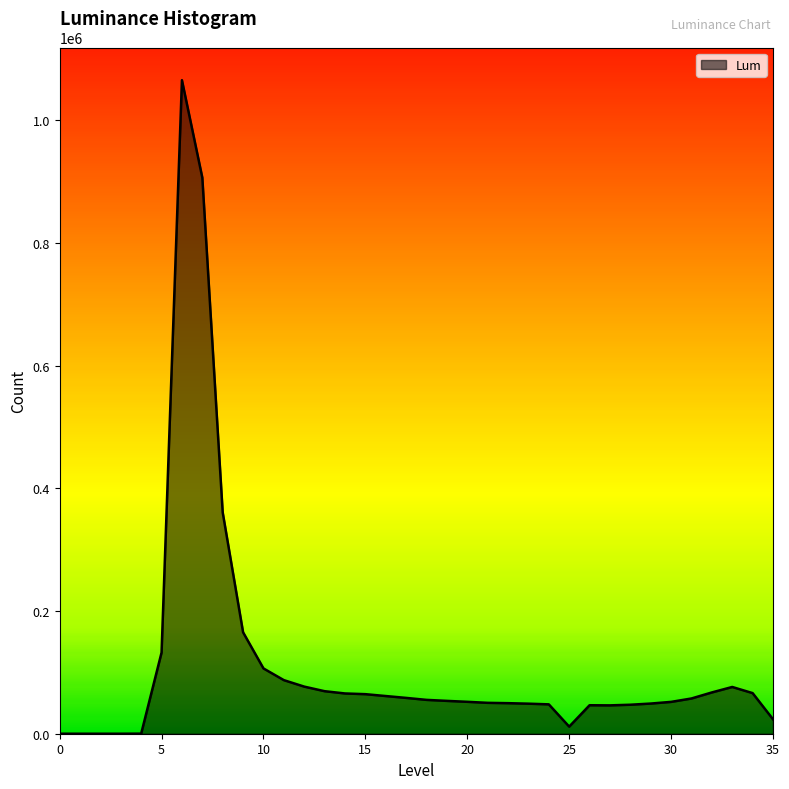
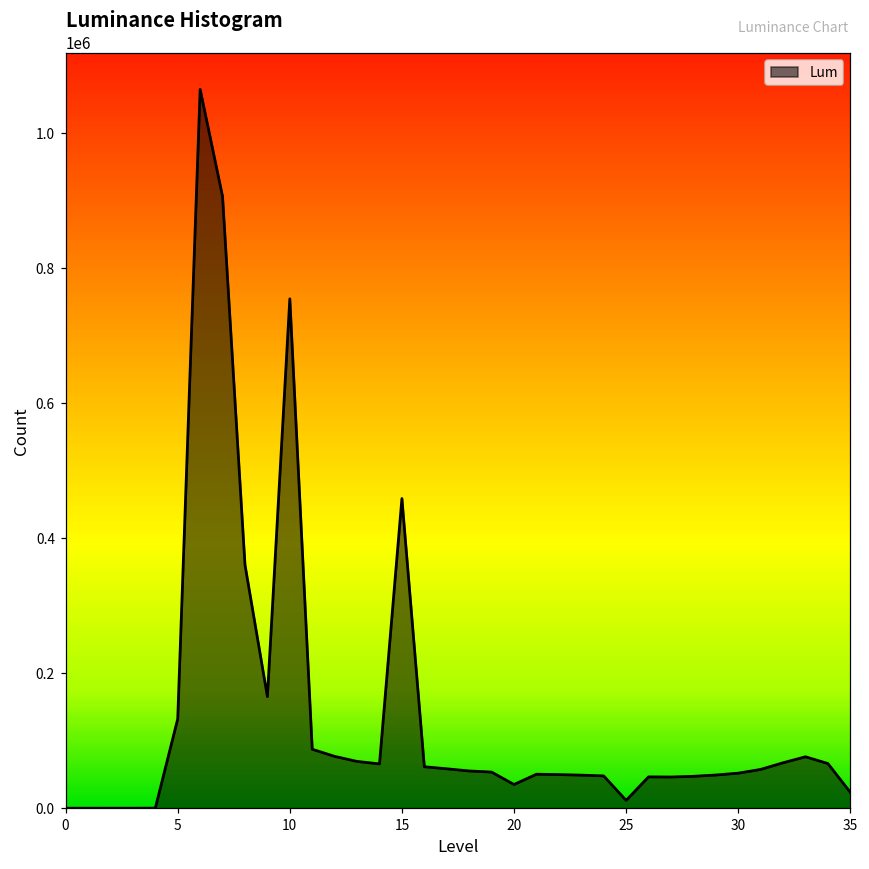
  {
    "0": 0,
    "5": 130000,
-   "10": 110000,
-   "15": 60000,
-   "20": 50000,
+   "10": 750000,
+   "15": 460000,
+   "20": 40000,
    "25": 10000,
    "30": 50000,
    "35": 20000
  }
